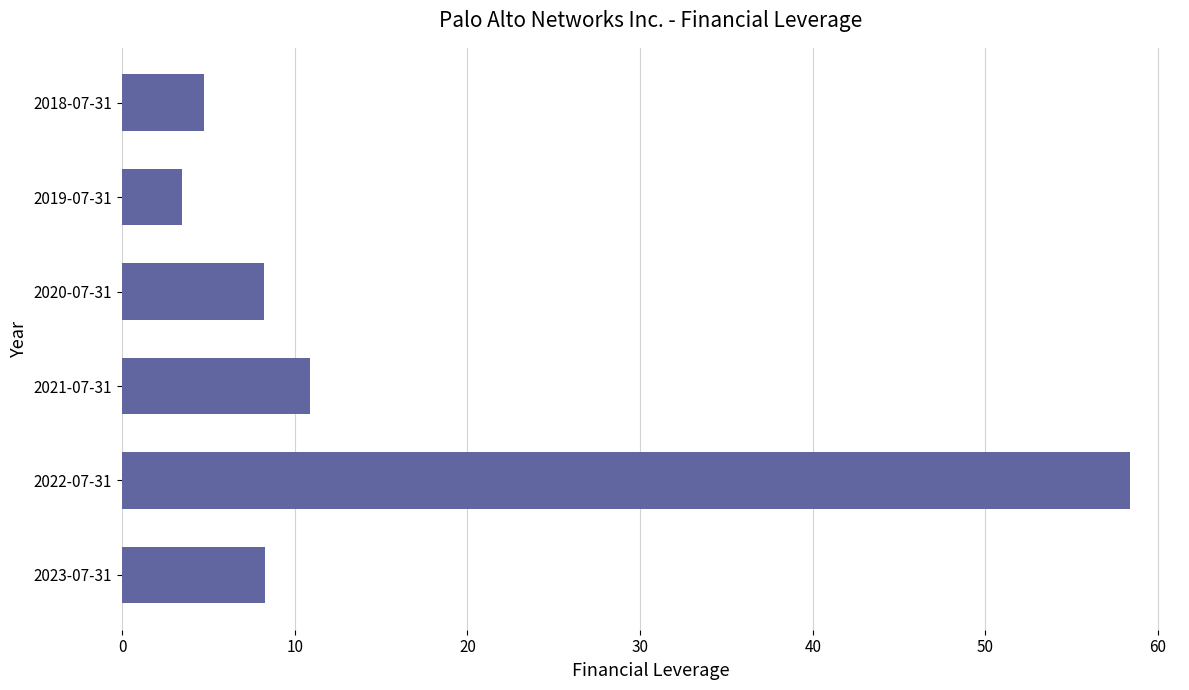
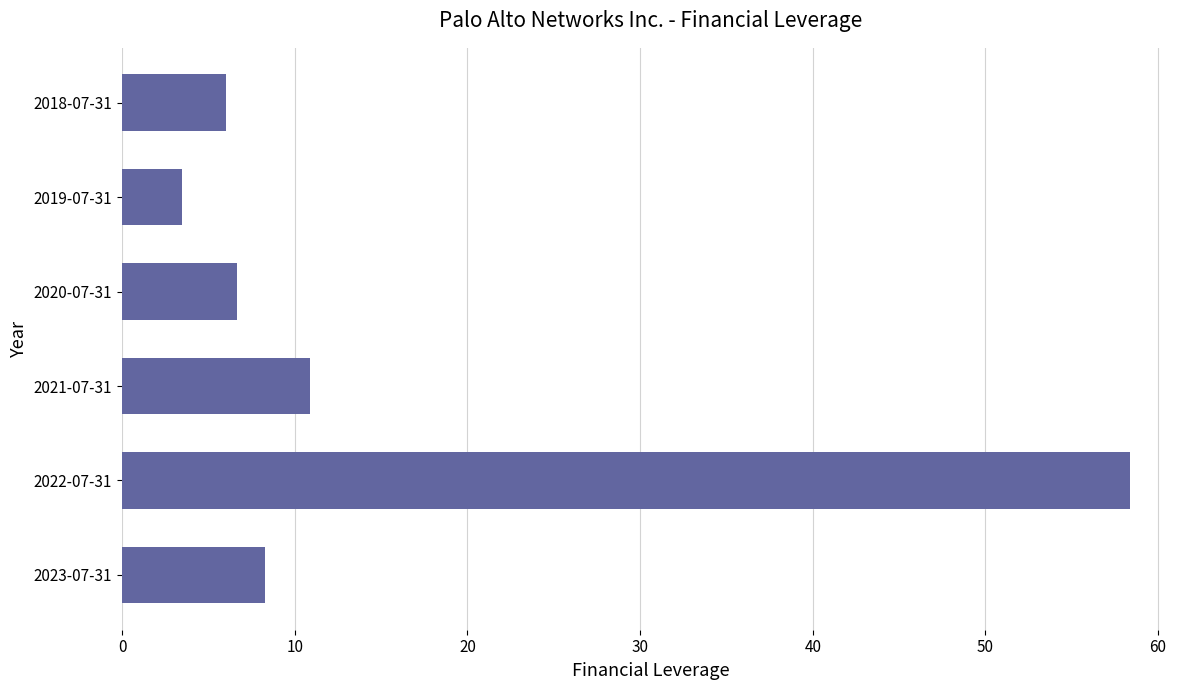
  {
-   "2018-07-31": 4.8,
+   "2018-07-31": 6.0,
    "2019-07-31": 3.5,
-   "2020-07-31": 8.2,
+   "2020-07-31": 6.7,
    "2021-07-31": 10.9,
    "2022-07-31": 58.4,
    "2023-07-31": 8.3
  }
